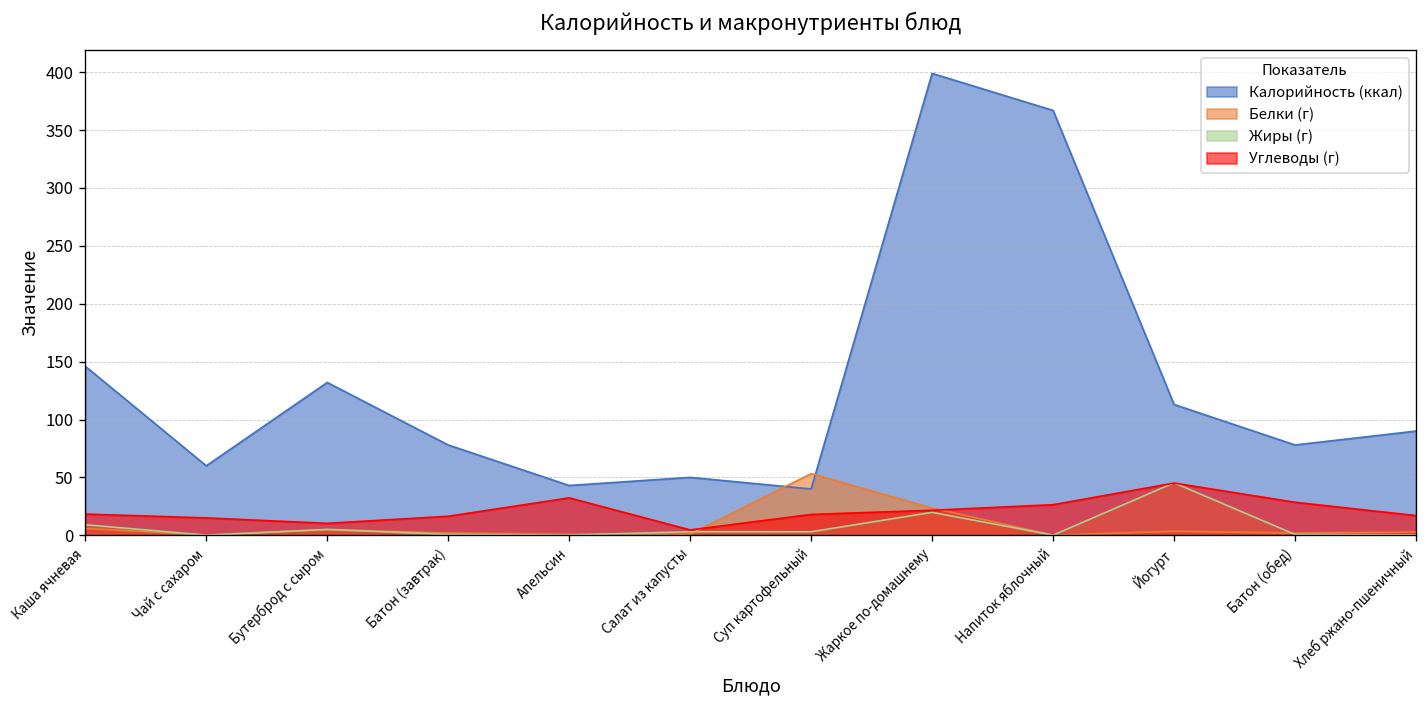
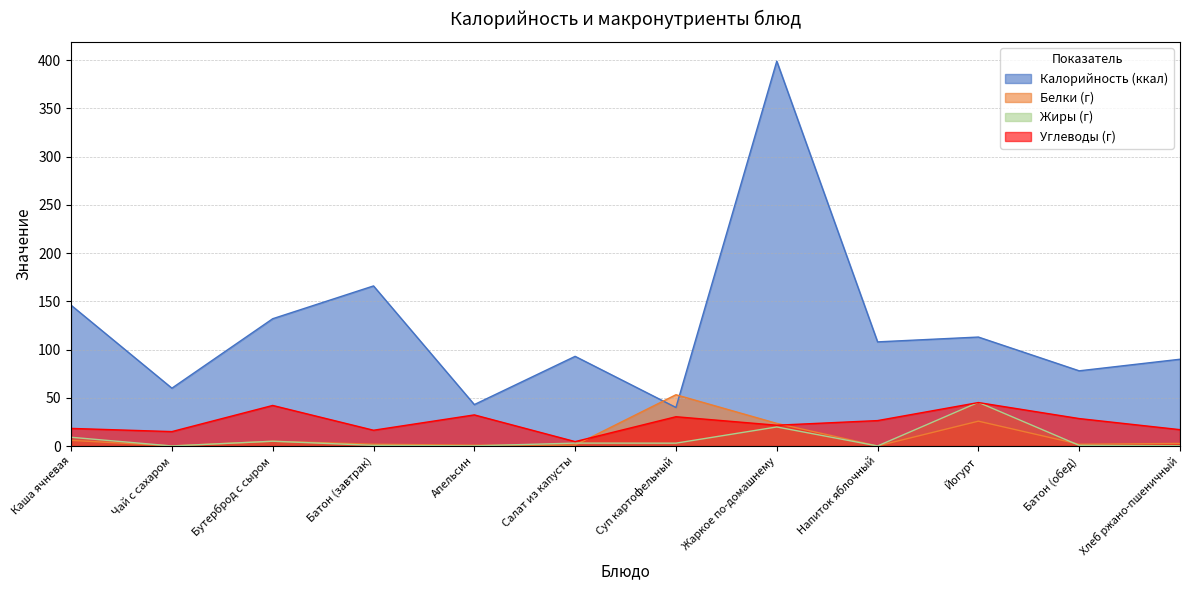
  {
    "Калорийность (ккал)": {
      "Каша ячневая": 150,
      "Чай с сахаром": 60,
      "Бутерброд с сыром": 130,
-     "Батон (завтрак)": 80,
+     "Батон (завтрак)": 170,
      "Апельсин": 40,
-     "Салат из капусты": 50,
+     "Салат из капусты": 90,
      "Суп картофельный": 40,
      "Жаркое по-домашнему": 400,
-     "Напиток яблочный": 370,
+     "Напиток яблочный": 110,
      "Йогурт": 110,
      "Батон (обед)": 80,
      "Хлеб ржано-пшеничный": 90
    },
    "Белки (г)": {
      "Каша ячневая": 10,
      "Суп картофельный": 50,
-     "Йогурт": 0
+     "Йогурт": 30
    },
    "Жиры (г)": {
      "Каша ячневая": 10,
      "Суп картофельный": 0
    },
    "Углеводы (г)": {
      "Каша ячневая": 20,
      "Чай с сахаром": 20,
-     "Бутерброд с сыром": 10,
+     "Бутерброд с сыром": 40,
      "Батон (завтрак)": 20,
      "Апельсин": 30,
-     "Суп картофельный": 20,
+     "Суп картофельный": 30,
      "Напиток яблочный": 30,
      "Батон (обед)": 30,
      "Хлеб ржано-пшеничный": 20
    }
  }
